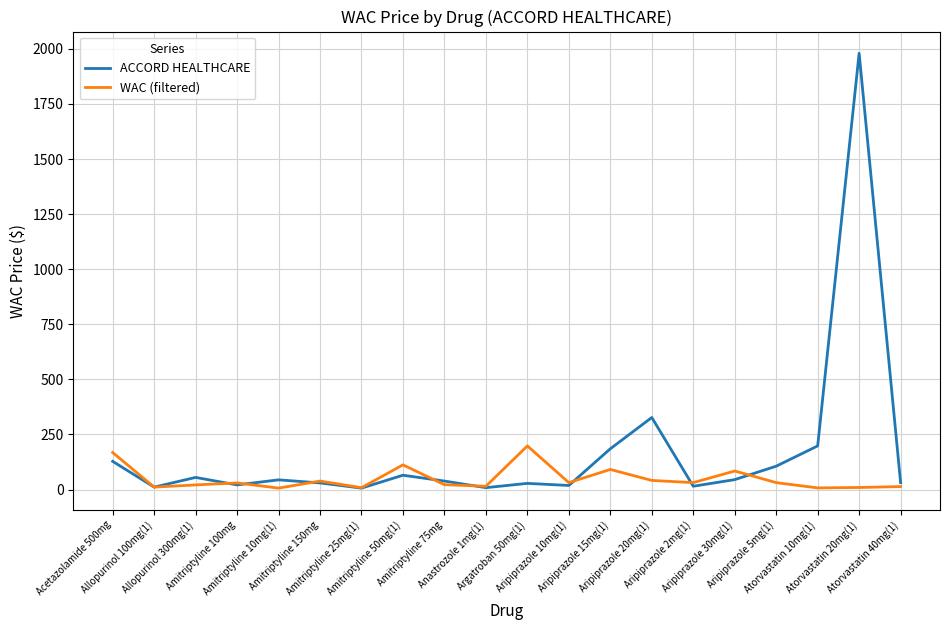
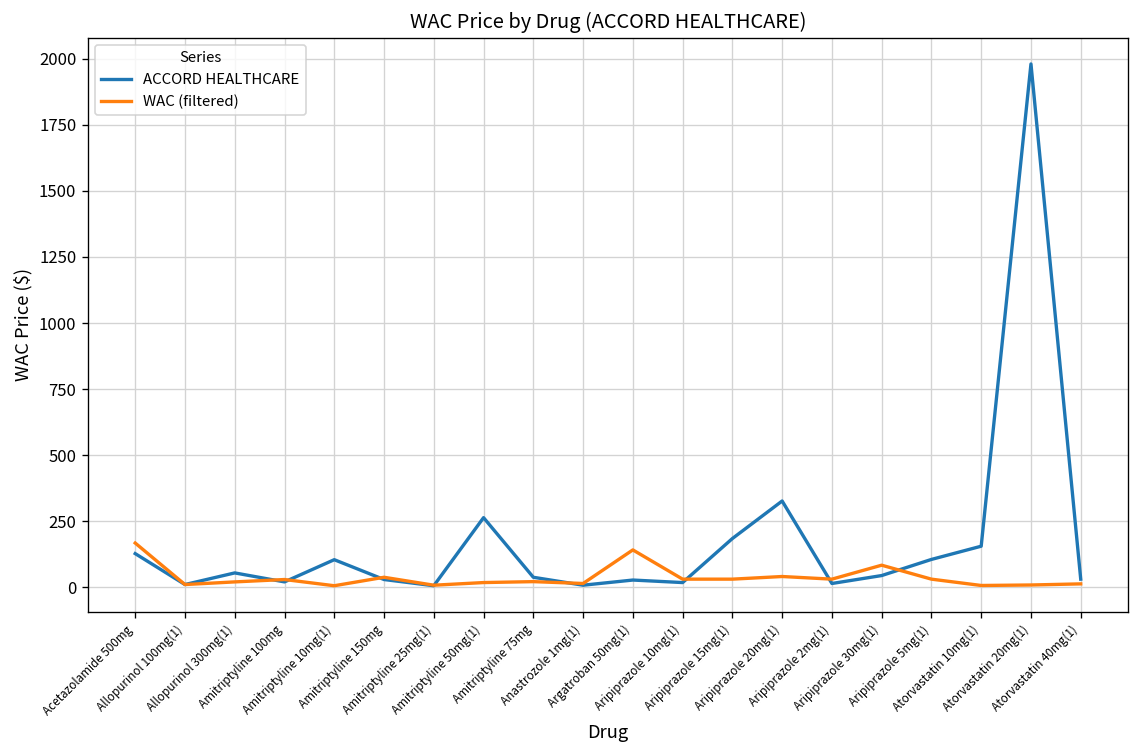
  {
    "ACCORD HEALTHCARE": {
      "Acetazolamide 500mg": 130,
      "Allopurinol 300mg(1)": 60,
-     "Amitriptyline 10mg(1)": 40,
-     "Amitriptyline 50mg(1)": 70,
+     "Amitriptyline 10mg(1)": 110,
+     "Amitriptyline 50mg(1)": 260,
      "Amitriptyline 75mg": 40,
      "Argatroban 50mg(1)": 30,
      "Aripiprazole 10mg(1)": 20,
      "Aripiprazole 15mg(1)": 190,
      "Aripiprazole 20mg(1)": 330,
      "Aripiprazole 2mg(1)": 20,
      "Aripiprazole 30mg(1)": 50,
      "Aripiprazole 5mg(1)": 110,
-     "Atorvastatin 10mg(1)": 200,
+     "Atorvastatin 10mg(1)": 160,
      "Atorvastatin 20mg(1)": 1980,
      "Atorvastatin 40mg(1)": 30
    },
    "WAC (filtered)": {
      "Acetazolamide 500mg": 170,
      "Allopurinol 300mg(1)": 20,
      "Amitriptyline 10mg(1)": 10,
-     "Amitriptyline 50mg(1)": 110,
+     "Amitriptyline 50mg(1)": 20,
      "Amitriptyline 75mg": 20,
-     "Argatroban 50mg(1)": 200,
+     "Argatroban 50mg(1)": 140,
      "Aripiprazole 10mg(1)": 30,
-     "Aripiprazole 15mg(1)": 90,
+     "Aripiprazole 15mg(1)": 30,
      "Aripiprazole 20mg(1)": 40,
      "Aripiprazole 2mg(1)": 30,
      "Aripiprazole 30mg(1)": 80,
      "Aripiprazole 5mg(1)": 30,
      "Atorvastatin 10mg(1)": 10,
      "Atorvastatin 20mg(1)": 10,
      "Atorvastatin 40mg(1)": 10
    }
  }
